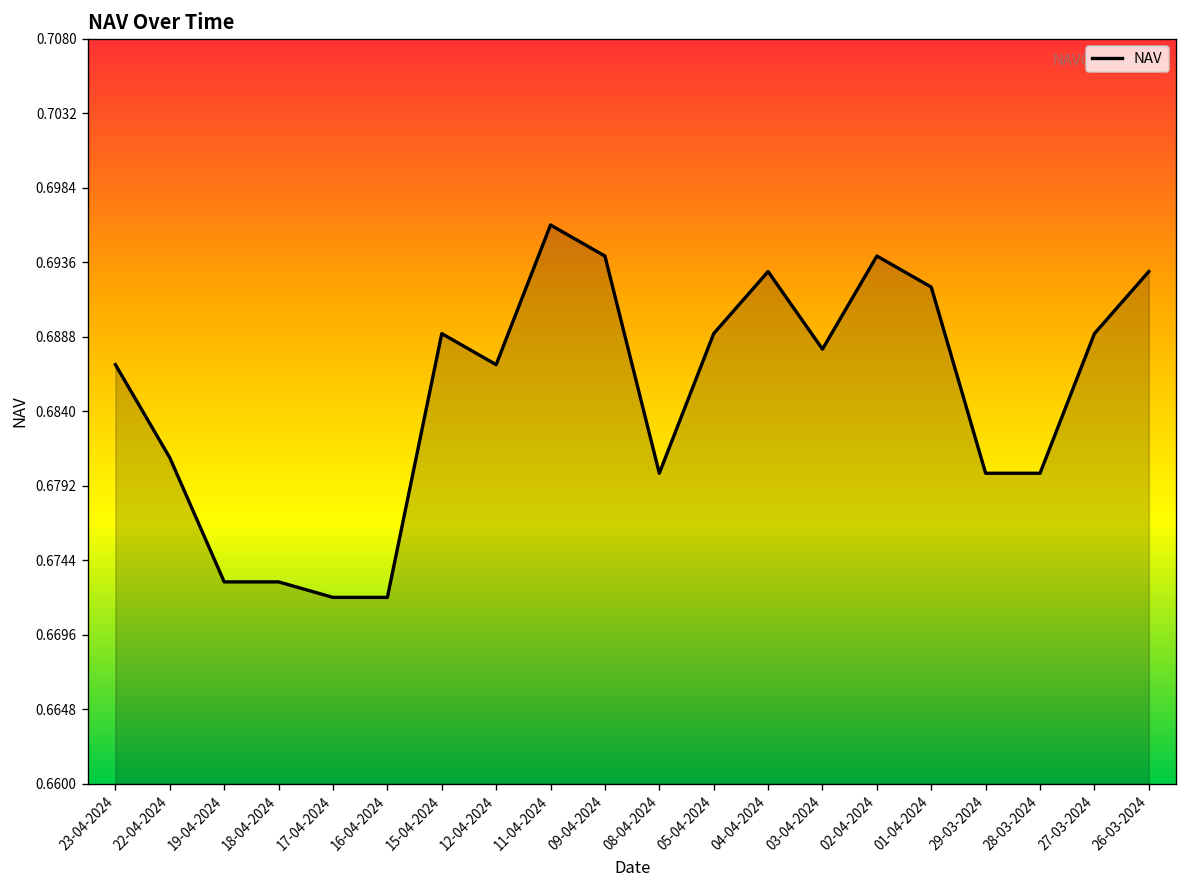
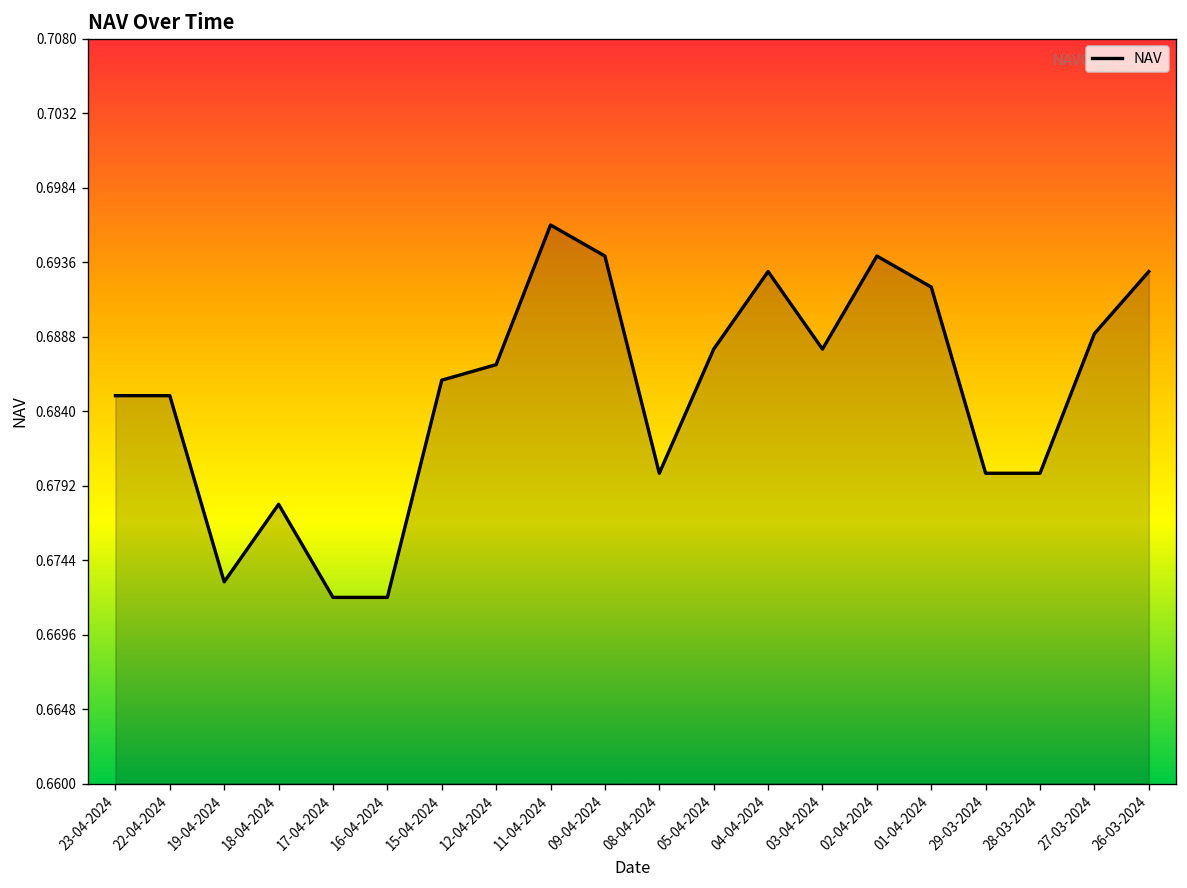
  {
-   "23-04-2024": 0.687,
-   "22-04-2024": 0.681,
+   "23-04-2024": 0.685,
+   "22-04-2024": 0.685,
    "19-04-2024": 0.673,
-   "18-04-2024": 0.673,
+   "18-04-2024": 0.678,
    "17-04-2024": 0.672,
    "16-04-2024": 0.672,
-   "15-04-2024": 0.689,
+   "15-04-2024": 0.686,
    "12-04-2024": 0.687,
    "11-04-2024": 0.696,
    "09-04-2024": 0.694,
    "08-04-2024": 0.680,
-   "05-04-2024": 0.689,
+   "05-04-2024": 0.688,
    "04-04-2024": 0.693,
    "03-04-2024": 0.688,
    "02-04-2024": 0.694,
    "01-04-2024": 0.692,
    "29-03-2024": 0.680,
    "28-03-2024": 0.680,
    "27-03-2024": 0.689,
    "26-03-2024": 0.693
  }
